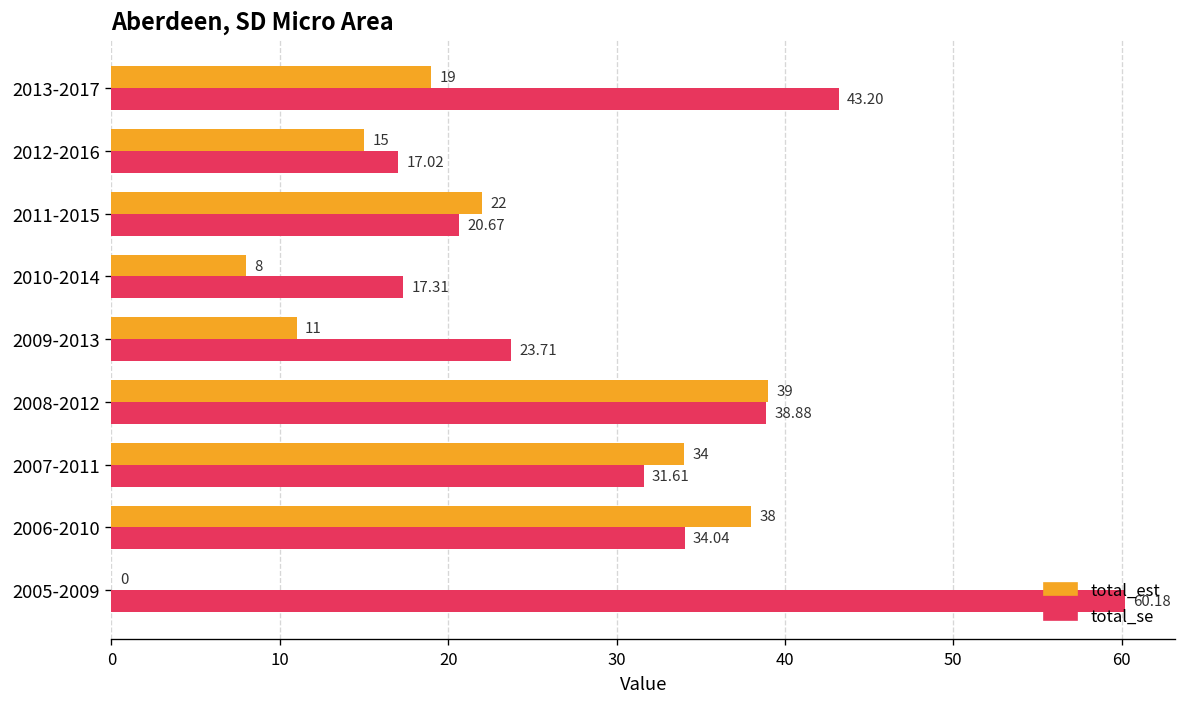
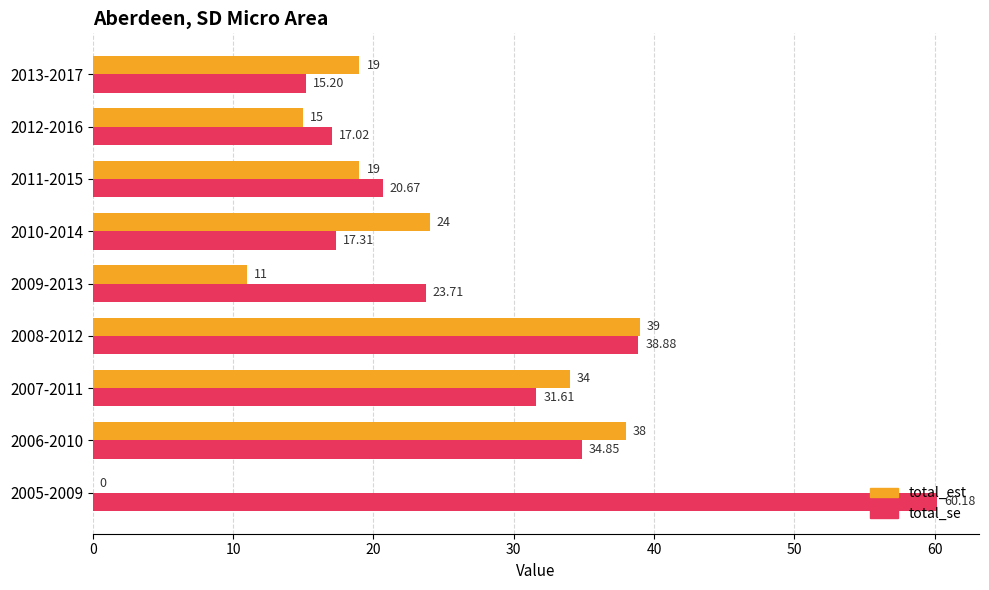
  {
    "total_est": {
      "2013-2017": 19,
      "2012-2016": 15,
-     "2011-2015": 22,
-     "2010-2014": 8,
+     "2011-2015": 19,
+     "2010-2014": 24,
      "2009-2013": 11,
      "2008-2012": 39,
      "2007-2011": 34,
      "2006-2010": 38,
      "2005-2009": 0
    },
    "total_se": {
-     "2013-2017": 43.20,
+     "2013-2017": 15.20,
      "2012-2016": 17.02,
      "2011-2015": 20.67,
      "2010-2014": 17.31,
      "2009-2013": 23.71,
      "2008-2012": 38.88,
      "2007-2011": 31.61,
-     "2006-2010": 34.04,
+     "2006-2010": 34.85,
      "2005-2009": 60.18
    }
  }
